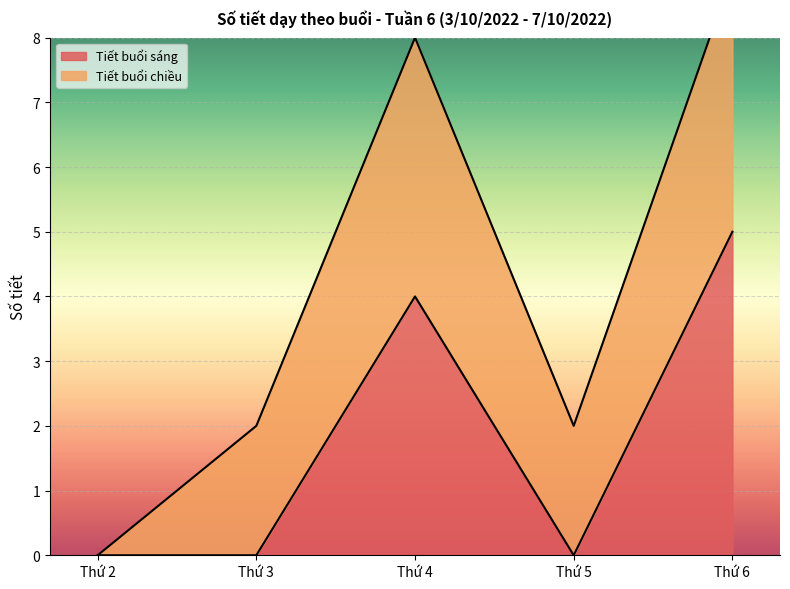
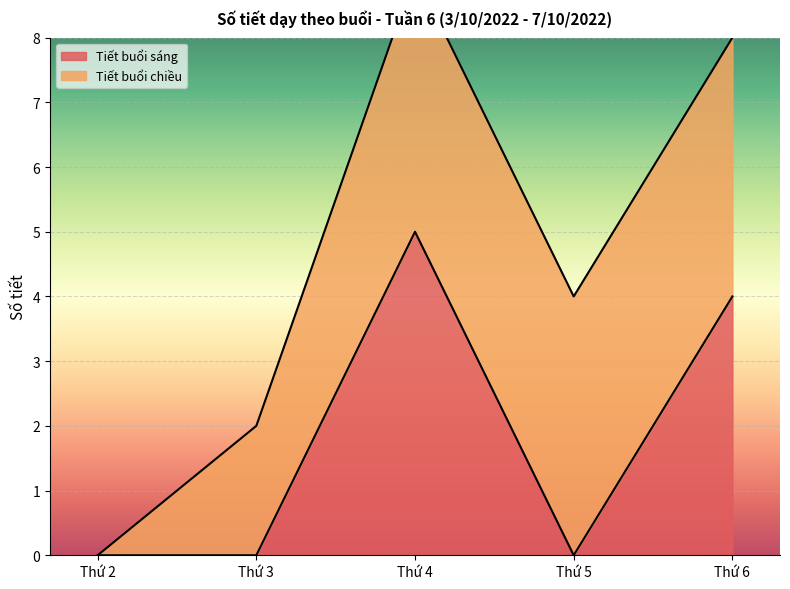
  {
    "Tiết buổi sáng": {
      "Thứ 3": 0,
-     "Thứ 4": 4,
+     "Thứ 4": 5,
      "Thứ 5": 0,
-     "Thứ 6": 5
+     "Thứ 6": 4
    },
    "Tiết buổi chiều": {
      "Thứ 3": 2,
-     "Thứ 5": 2
+     "Thứ 5": 4
    }
  }
